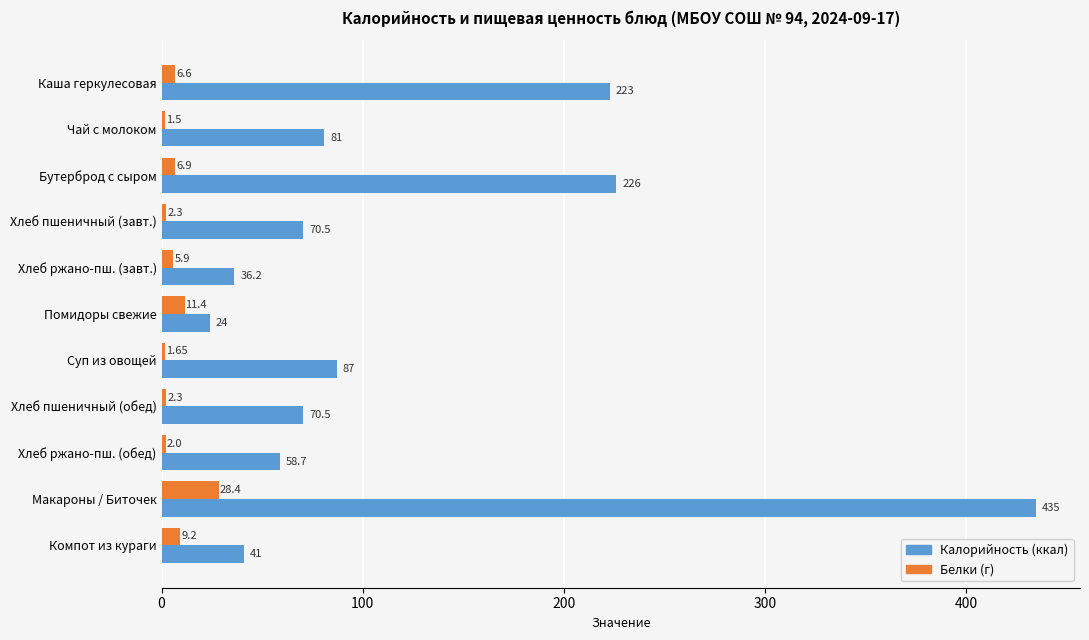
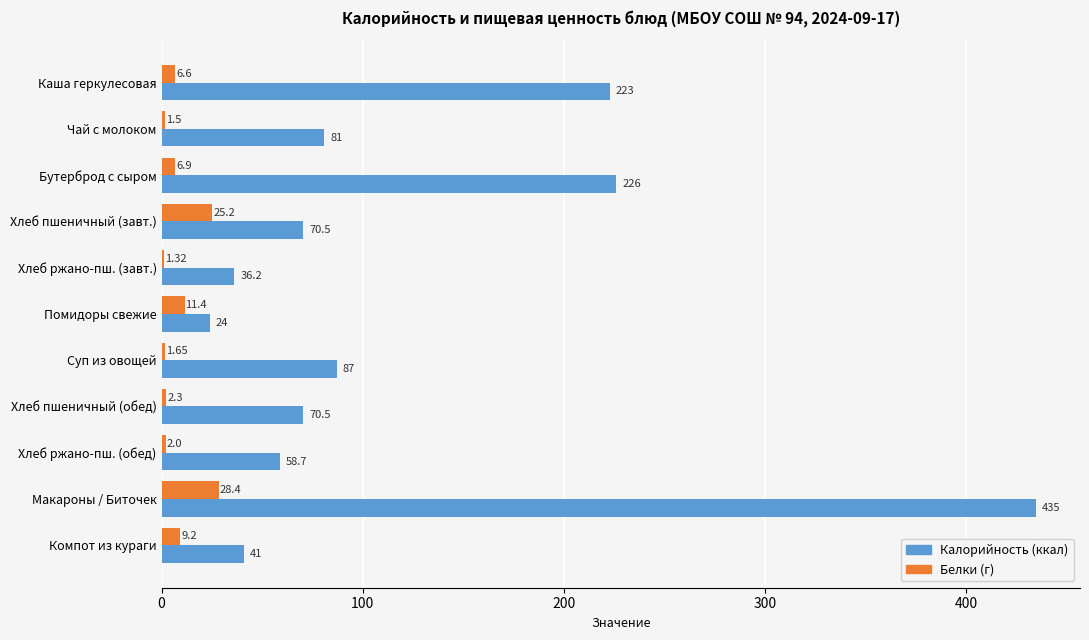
  {
    "Белки (г)": {
      "Каша геркулесовая": 6.6,
      "Чай с молоком": 1.5,
      "Бутерброд с сыром": 6.9,
-     "Хлеб пшеничный (завт.)": 2.3,
-     "Хлеб ржано-пш. (завт.)": 5.9,
+     "Хлеб пшеничный (завт.)": 25.2,
+     "Хлеб ржано-пш. (завт.)": 1.32,
      "Помидоры свежие": 11.4,
      "Суп из овощей": 1.65,
      "Хлеб пшеничный (обед)": 2.3,
      "Хлеб ржано-пш. (обед)": 2.0,
      "Макароны / Биточек": 28.4,
      "Компот из кураги": 9.2
    }
  }
